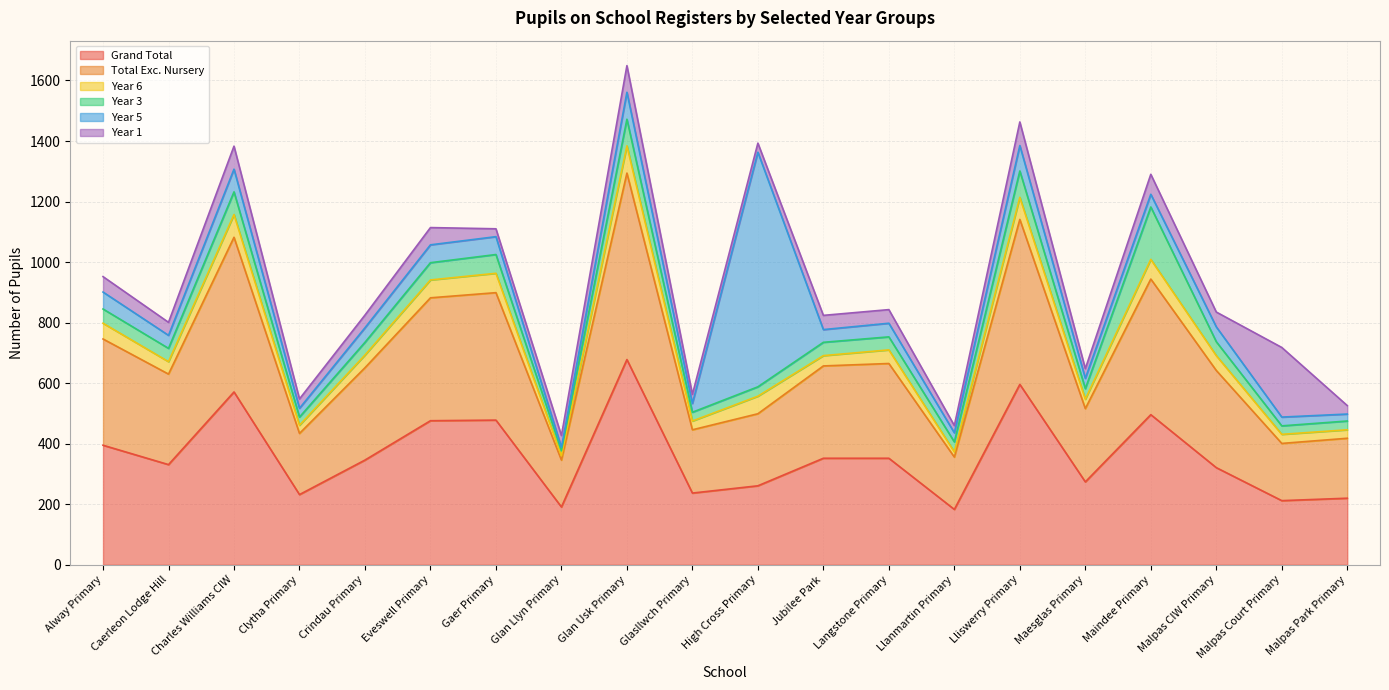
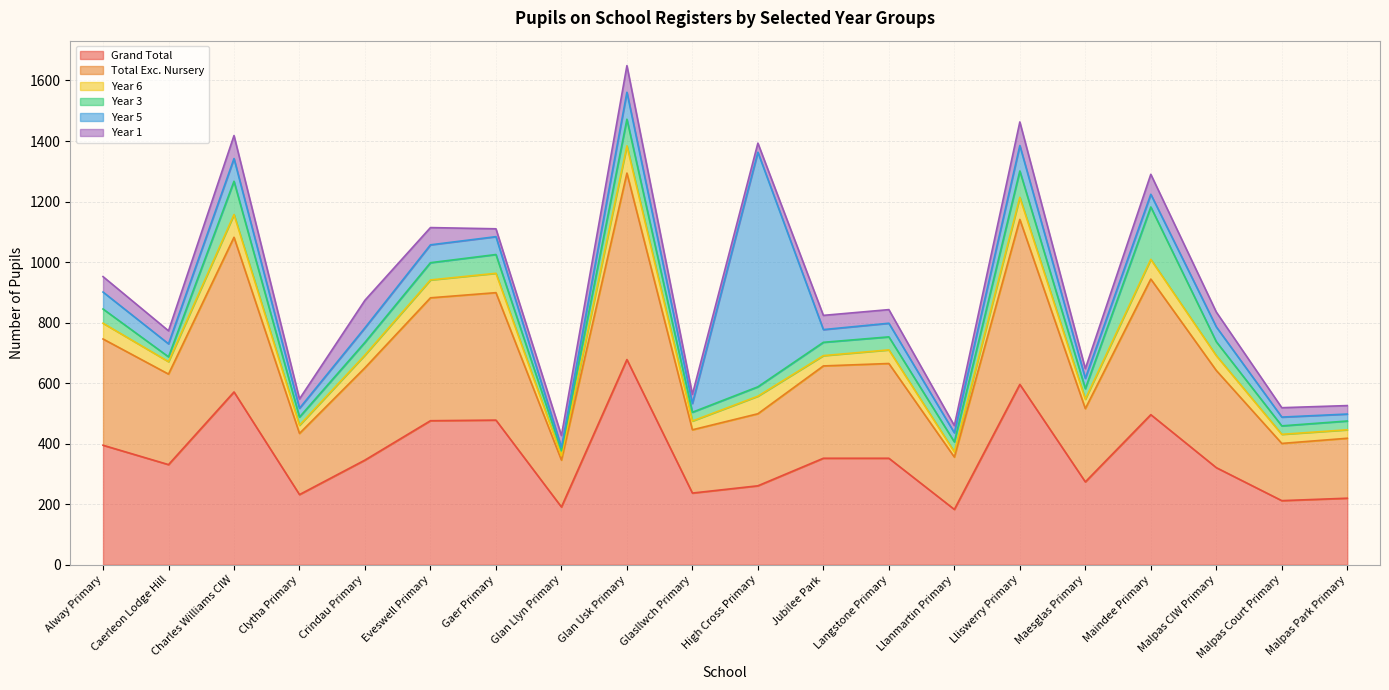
  {
    "Year 6": {
      "Alway Primary": 50,
      "Caerleon Lodge Hill": 40,
      "Charles Williams CIW": 80,
      "Clytha Primary": 30,
      "Crindau Primary": 40,
      "Eveswell Primary": 60,
      "Gaer Primary": 60,
      "Glan Llyn Primary": 10,
      "Glan Usk Primary": 90,
      "Glasllwch Primary": 30,
      "High Cross Primary": 60,
      "Jubilee Park": 30,
      "Langstone Primary": 50,
      "Llanmartin Primary": 20,
      "Lliswerry Primary": 70,
      "Maesglas Primary": 30,
      "Maindee Primary": 70,
      "Malpas CIW Primary": 50,
      "Malpas Court Primary": 30,
      "Malpas Park Primary": 30
    },
    "Year 3": {
      "Alway Primary": 50,
-     "Caerleon Lodge Hill": 40,
-     "Charles Williams CIW": 80,
+     "Caerleon Lodge Hill": 20,
+     "Charles Williams CIW": 110,
      "Clytha Primary": 30,
      "Crindau Primary": 40,
      "Eveswell Primary": 60,
      "Gaer Primary": 60,
      "Glan Llyn Primary": 20,
      "Glan Usk Primary": 90,
      "Glasllwch Primary": 30,
      "High Cross Primary": 30,
      "Jubilee Park": 40,
      "Langstone Primary": 40,
      "Llanmartin Primary": 30,
      "Lliswerry Primary": 90,
      "Maesglas Primary": 40,
      "Maindee Primary": 170,
      "Malpas CIW Primary": 50,
      "Malpas Court Primary": 30,
      "Malpas Park Primary": 30
    },
    "Year 5": {
      "Alway Primary": 60,
      "Caerleon Lodge Hill": 40,
      "Charles Williams CIW": 80,
      "Clytha Primary": 30,
      "Crindau Primary": 50,
      "Eveswell Primary": 60,
      "Gaer Primary": 60,
      "Glan Llyn Primary": 10,
      "Glan Usk Primary": 90,
      "Glasllwch Primary": 30,
      "High Cross Primary": 780,
      "Jubilee Park": 40,
      "Langstone Primary": 50,
      "Llanmartin Primary": 30,
      "Lliswerry Primary": 80,
      "Maesglas Primary": 30,
      "Maindee Primary": 40,
      "Malpas CIW Primary": 50,
      "Malpas Court Primary": 30,
      "Malpas Park Primary": 20
    },
    "Year 1": {
      "Alway Primary": 50,
      "Caerleon Lodge Hill": 40,
      "Charles Williams CIW": 80,
      "Clytha Primary": 30,
-     "Crindau Primary": 40,
+     "Crindau Primary": 90,
      "Eveswell Primary": 60,
      "Gaer Primary": 30,
      "Glan Llyn Primary": 40,
      "Glan Usk Primary": 90,
      "Glasllwch Primary": 30,
      "High Cross Primary": 30,
      "Jubilee Park": 50,
      "Langstone Primary": 50,
      "Llanmartin Primary": 20,
      "Lliswerry Primary": 80,
      "Maesglas Primary": 30,
      "Maindee Primary": 70,
      "Malpas CIW Primary": 50,
-     "Malpas Court Primary": 230,
+     "Malpas Court Primary": 30,
      "Malpas Park Primary": 30
    }
  }
